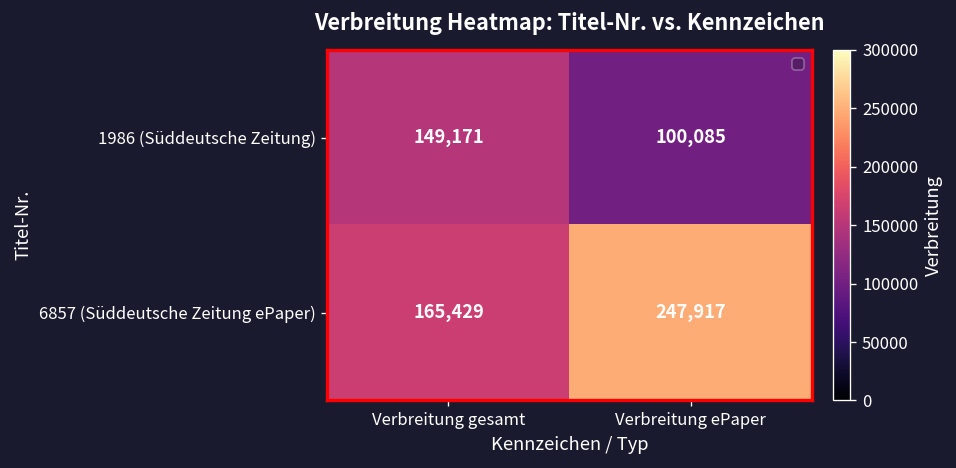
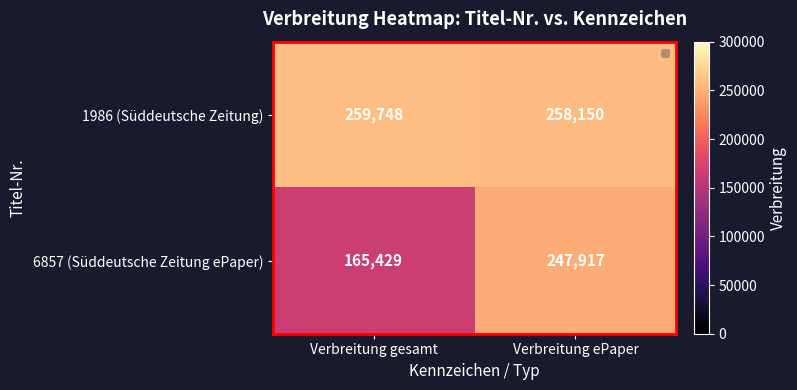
  {
    "1986 (Süddeutsche Zeitung)": {
-     "Verbreitung gesamt": "149,171",
-     "Verbreitung ePaper": "100,085"
+     "Verbreitung gesamt": "259,748",
+     "Verbreitung ePaper": "258,150"
    },
    "6857 (Süddeutsche Zeitung ePaper)": {
      "Verbreitung gesamt": "165,429",
      "Verbreitung ePaper": "247,917"
    }
  }
